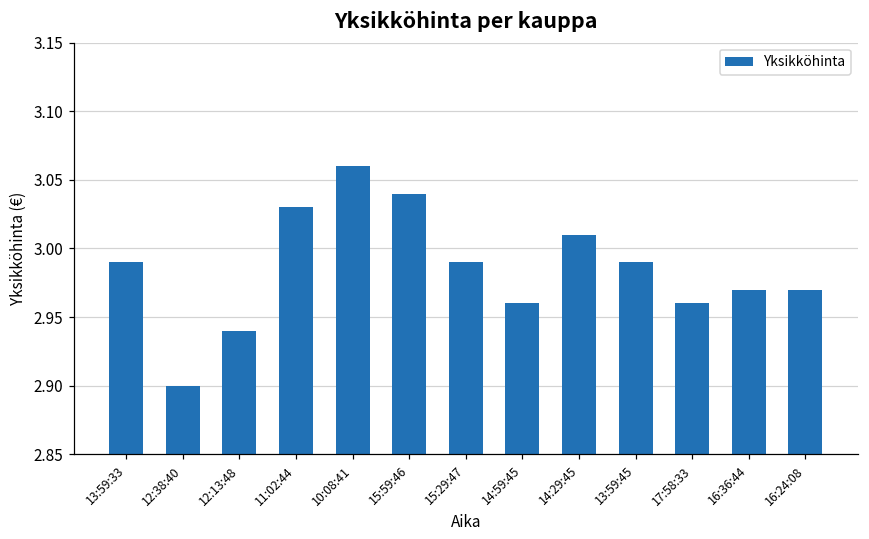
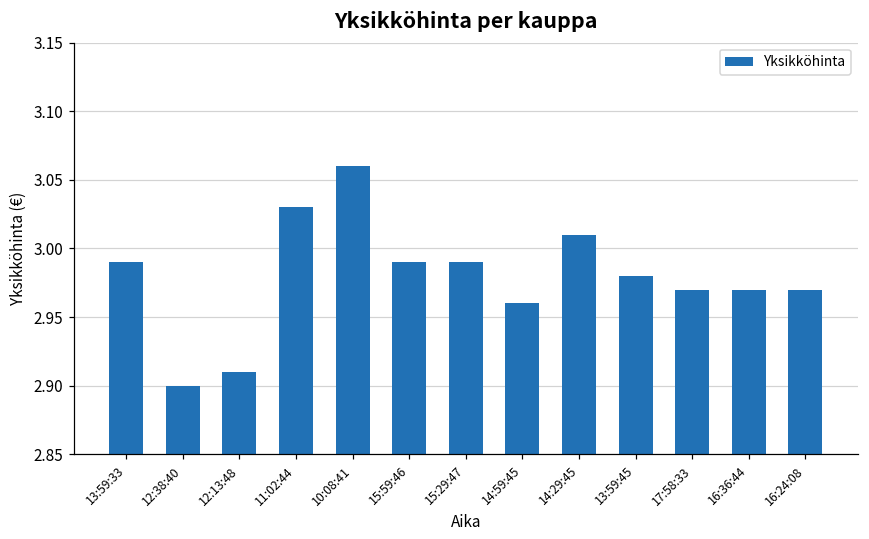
  {
    "13:59:33": 2.99,
    "12:38:40": 2.90,
-   "12:13:48": 2.94,
+   "12:13:48": 2.91,
    "11:02:44": 3.03,
    "10:08:41": 3.06,
-   "15:59:46": 3.04,
+   "15:59:46": 2.99,
    "15:29:47": 2.99,
    "14:59:45": 2.96,
    "14:29:45": 3.01,
-   "13:59:45": 2.99,
-   "17:58:33": 2.96,
+   "13:59:45": 2.98,
+   "17:58:33": 2.97,
    "16:36:44": 2.97,
    "16:24:08": 2.97
  }
